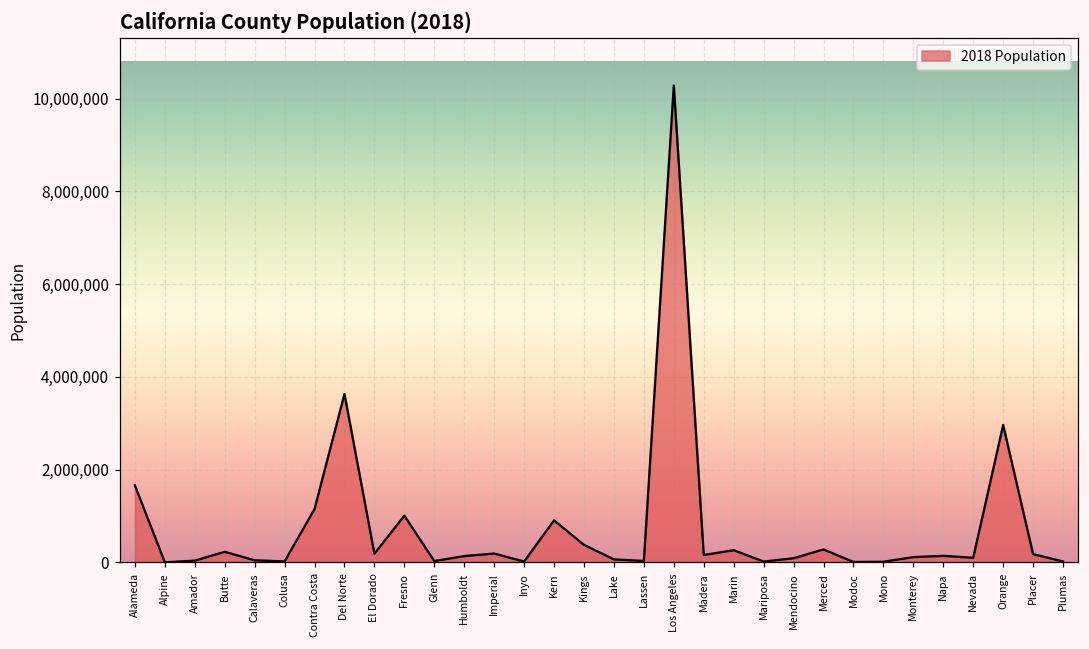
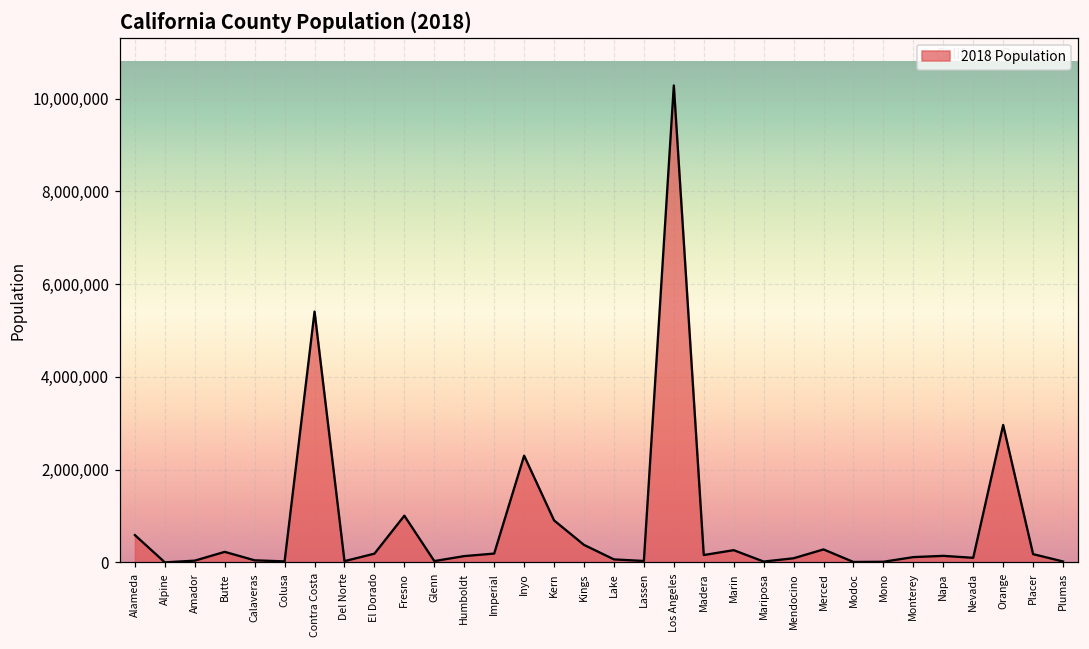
  {
-   "Alameda": "1,700,000",
+   "Alameda": "600,000",
    "Alpine": "0",
    "Amador": "0",
    "Butte": "200,000",
    "Calaveras": "0",
    "Colusa": "0",
-   "Contra Costa": "1,100,000",
-   "Del Norte": "3,600,000",
+   "Contra Costa": "5,400,000",
+   "Del Norte": "0",
    "El Dorado": "200,000",
    "Fresno": "1,000,000",
    "Glenn": "0",
    "Humboldt": "100,000",
    "Imperial": "200,000",
-   "Inyo": "0",
+   "Inyo": "2,300,000",
    "Kern": "900,000",
    "Kings": "400,000",
    "Lake": "100,000",
    "Lassen": "0",
    "Los Angeles": "10,300,000",
    "Madera": "200,000",
    "Marin": "300,000",
    "Mariposa": "0",
    "Mendocino": "100,000",
    "Merced": "300,000",
    "Modoc": "0",
    "Mono": "0",
    "Monterey": "100,000",
    "Napa": "100,000",
    "Nevada": "100,000",
    "Orange": "3,000,000",
    "Placer": "200,000",
    "Plumas": "0"
  }
